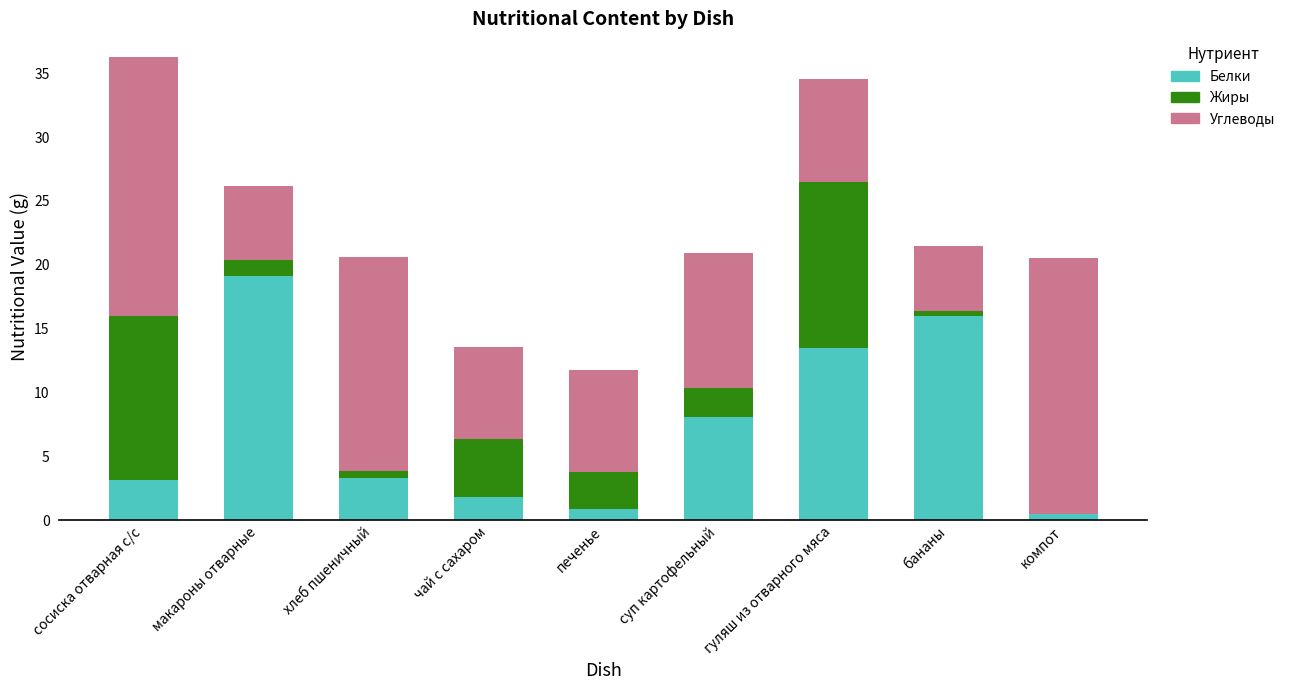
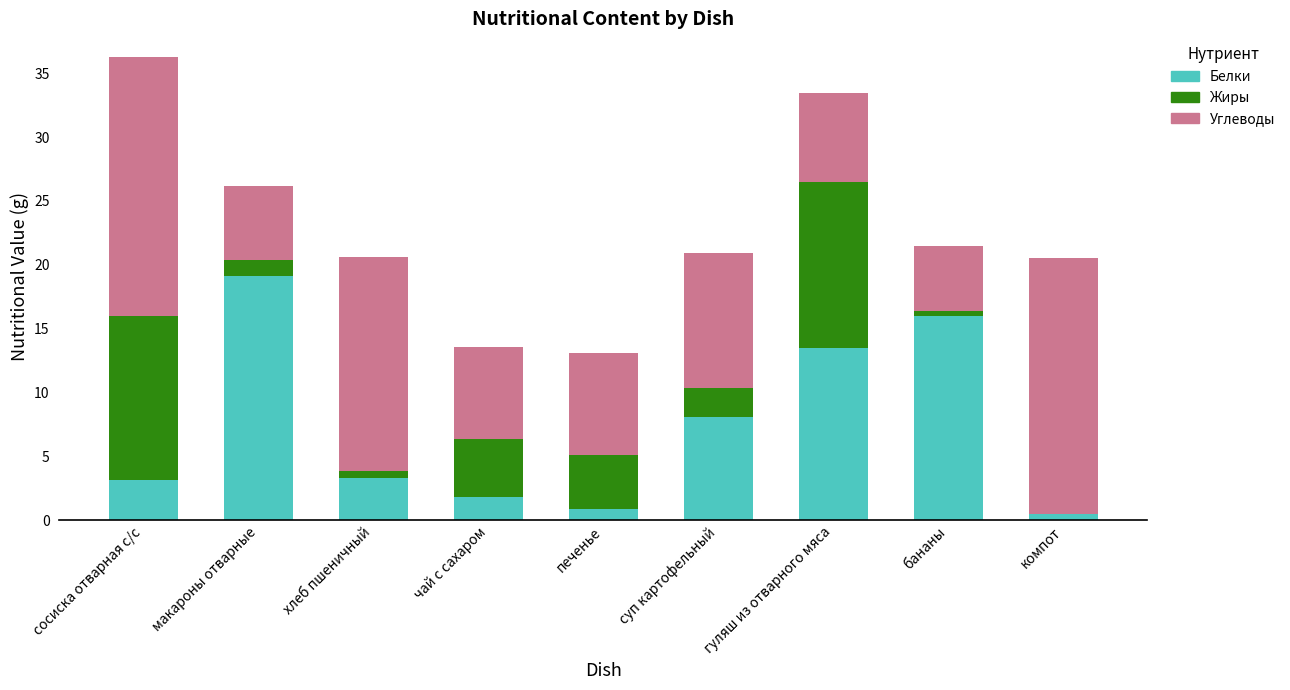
  {
    "Белки": {
      "сосиска отварная с/с": 3.2,
      "макароны отварные": 19.1,
      "хлеб пшеничный": 3.3,
      "чай с сахаром": 1.8,
      "печенье": 0.9,
      "суп картофельный": 8.1,
      "гуляш из отварного мяса": 13.5,
      "бананы": 16.0,
      "компот": 0.5
    },
    "Жиры": {
      "сосиска отварная с/с": 12.8,
      "макароны отварные": 1.3,
      "хлеб пшеничный": 0.6,
      "чай с сахаром": 4.6,
-     "печенье": 2.9,
+     "печенье": 4.2,
      "суп картофельный": 2.3,
      "гуляш из отварного мяса": 13.0,
      "бананы": 0.4,
      "компот": 0.0
    },
    "Углеводы": {
      "сосиска отварная с/с": 20.3,
      "макароны отварные": 5.8,
      "хлеб пшеничный": 16.7,
      "чай с сахаром": 7.2,
      "печенье": 8.0,
      "суп картофельный": 10.5,
-     "гуляш из отварного мяса": 8.0,
+     "гуляш из отварного мяса": 7.0,
      "бананы": 5.1,
      "компот": 20.0
    }
  }
